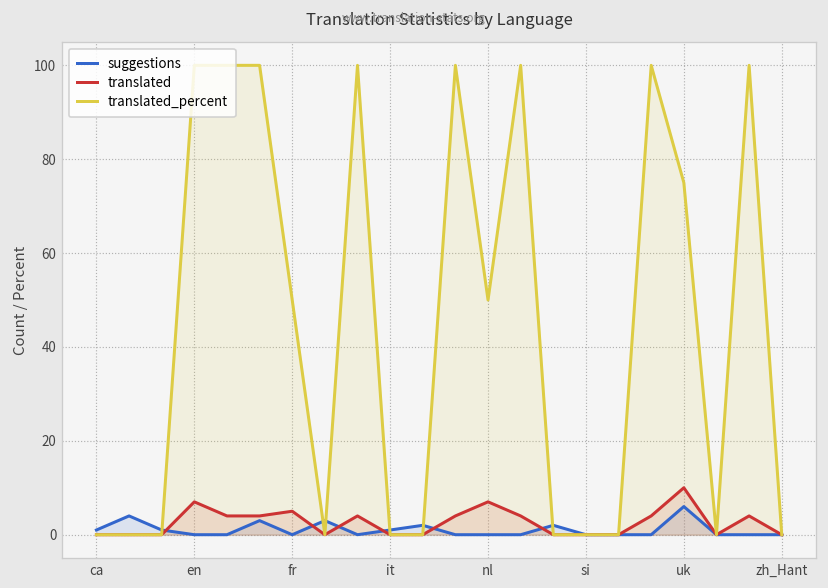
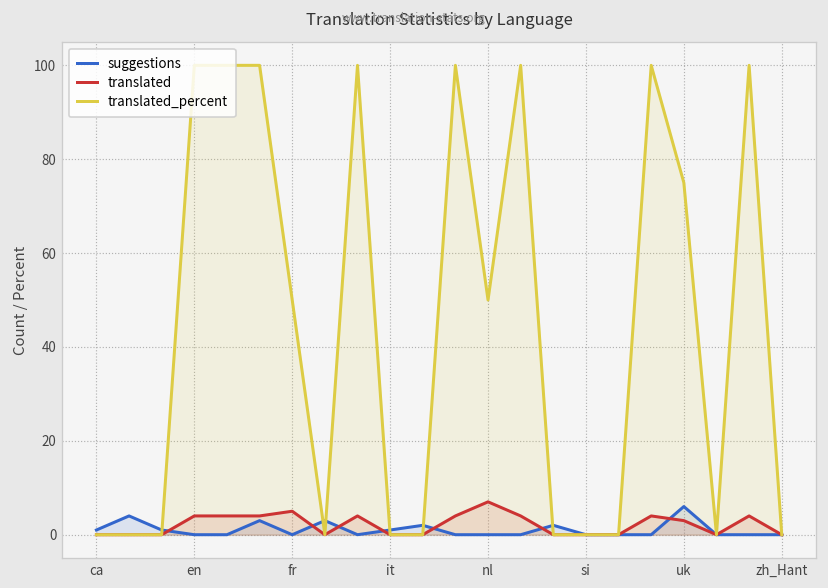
  {
    "suggestions": {
      "ca": 1,
      "en": 0,
      "fr": 0,
      "it": 1,
      "nl": 0,
      "uk": 6
    },
    "translated": {
-     "en": 7,
+     "en": 4,
      "fr": 5,
      "nl": 7,
-     "uk": 10
+     "uk": 3
    },
    "translated_percent": {
      "fr": 50,
      "nl": 50,
      "uk": 75
    }
  }
